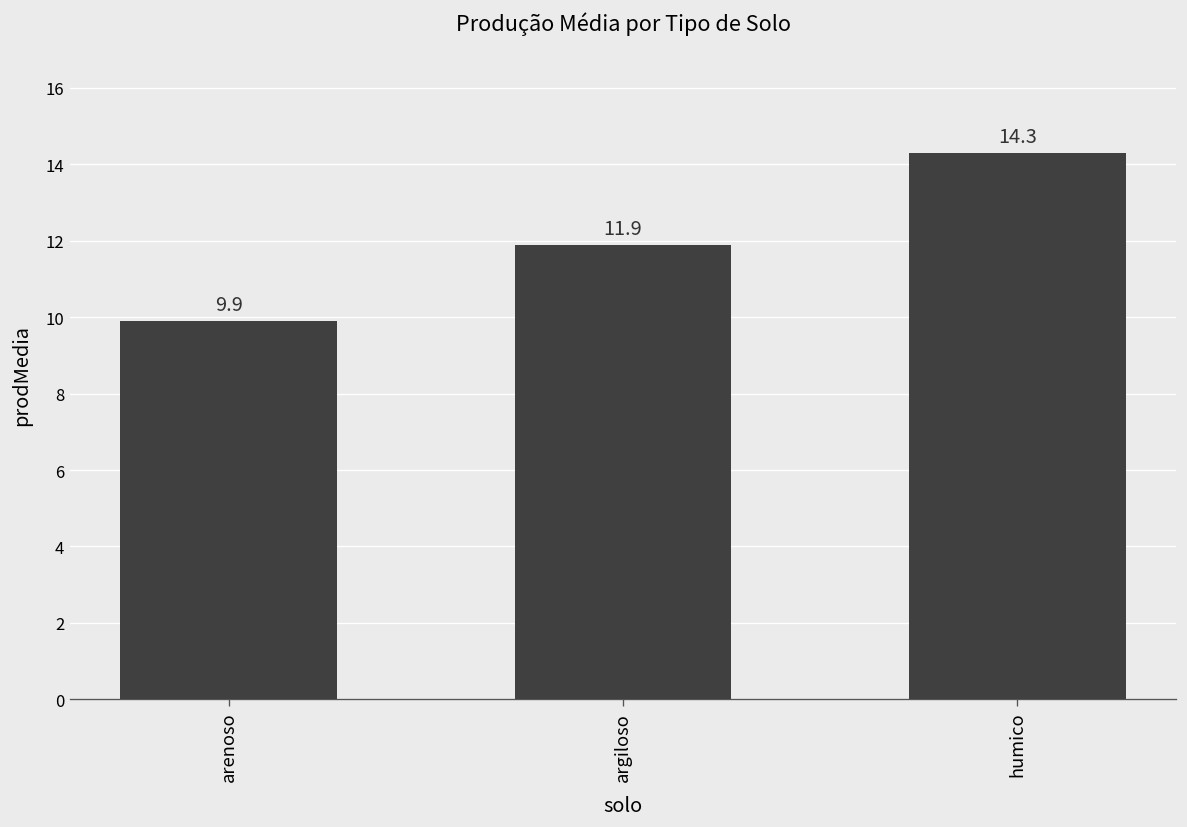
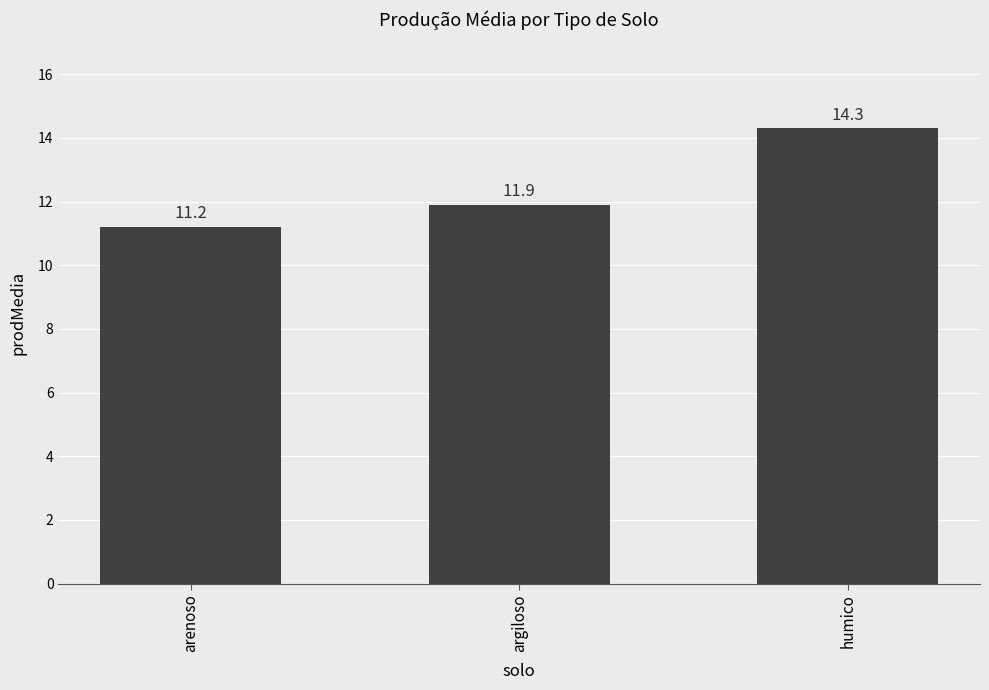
  {
-   "arenoso": 9.9,
+   "arenoso": 11.2,
    "argiloso": 11.9,
    "humico": 14.3
  }
